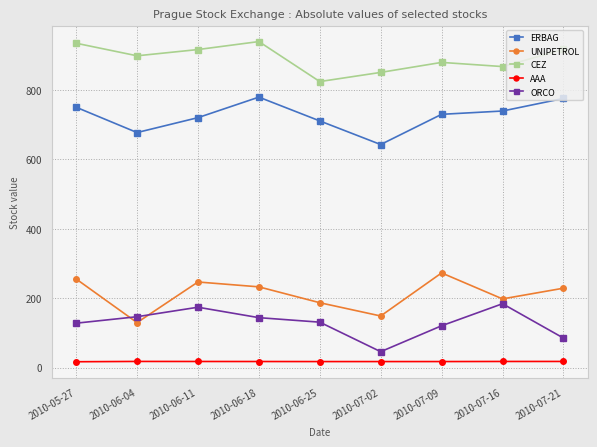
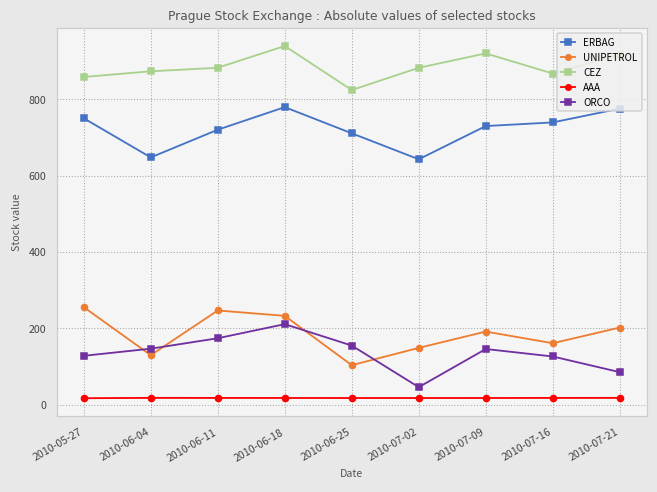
  {
    "ERBAG": {
      "2010-05-27": 750,
-     "2010-06-04": 680,
+     "2010-06-04": 650,
      "2010-06-11": 720,
      "2010-06-18": 780,
      "2010-06-25": 710,
      "2010-07-02": 640,
      "2010-07-09": 730,
      "2010-07-16": 740
    },
    "UNIPETROL": {
      "2010-05-27": 260,
      "2010-06-04": 130,
      "2010-06-11": 250,
      "2010-06-18": 230,
-     "2010-06-25": 190,
+     "2010-06-25": 100,
      "2010-07-02": 150,
-     "2010-07-09": 270,
-     "2010-07-16": 200,
-     "2010-07-21": 230
+     "2010-07-09": 190,
+     "2010-07-16": 160,
+     "2010-07-21": 200
    },
    "CEZ": {
-     "2010-05-27": 930,
-     "2010-06-04": 900,
-     "2010-06-11": 920,
+     "2010-05-27": 860,
+     "2010-06-04": 870,
+     "2010-06-11": 880,
      "2010-06-18": 940,
      "2010-06-25": 820,
-     "2010-07-02": 850,
-     "2010-07-09": 880,
+     "2010-07-02": 880,
+     "2010-07-09": 920,
      "2010-07-16": 870
    },
    "AAA": {
      "2010-05-27": 20,
      "2010-06-04": 20,
      "2010-06-11": 20,
      "2010-06-18": 20,
      "2010-06-25": 20,
      "2010-07-02": 20,
      "2010-07-09": 20,
      "2010-07-16": 20,
      "2010-07-21": 20
    },
    "ORCO": {
      "2010-05-27": 130,
      "2010-06-04": 150,
      "2010-06-11": 170,
-     "2010-06-18": 140,
-     "2010-06-25": 130,
+     "2010-06-18": 210,
+     "2010-06-25": 150,
      "2010-07-02": 50,
-     "2010-07-09": 120,
-     "2010-07-16": 180,
+     "2010-07-09": 150,
+     "2010-07-16": 130,
      "2010-07-21": 90
    }
  }
